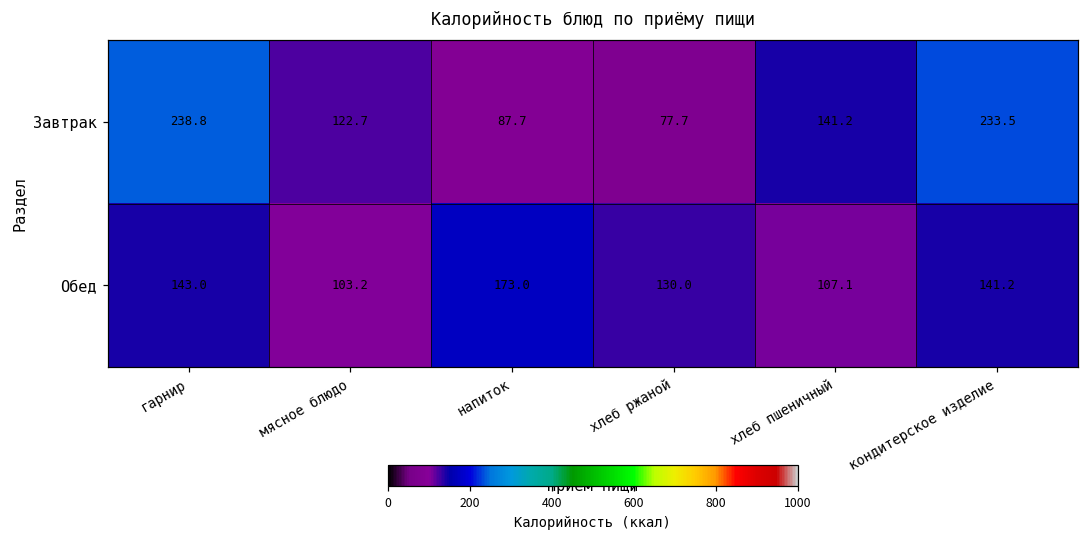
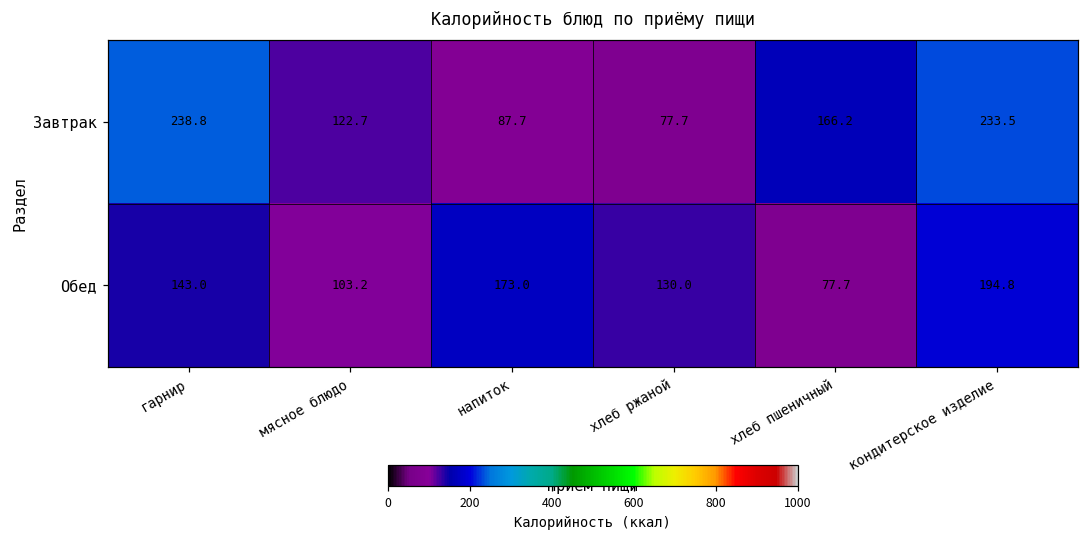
  {
    "Завтрак": {
      "гарнир": 238.8,
      "мясное блюдо": 122.7,
      "напиток": 87.7,
      "хлеб ржаной": 77.7,
-     "хлеб пшеничный": 141.2,
+     "хлеб пшеничный": 166.2,
      "кондитерское изделие": 233.5
    },
    "Обед": {
      "гарнир": 143.0,
      "мясное блюдо": 103.2,
      "напиток": 173.0,
      "хлеб ржаной": 130.0,
-     "хлеб пшеничный": 107.1,
-     "кондитерское изделие": 141.2
+     "хлеб пшеничный": 77.7,
+     "кондитерское изделие": 194.8
    }
  }
